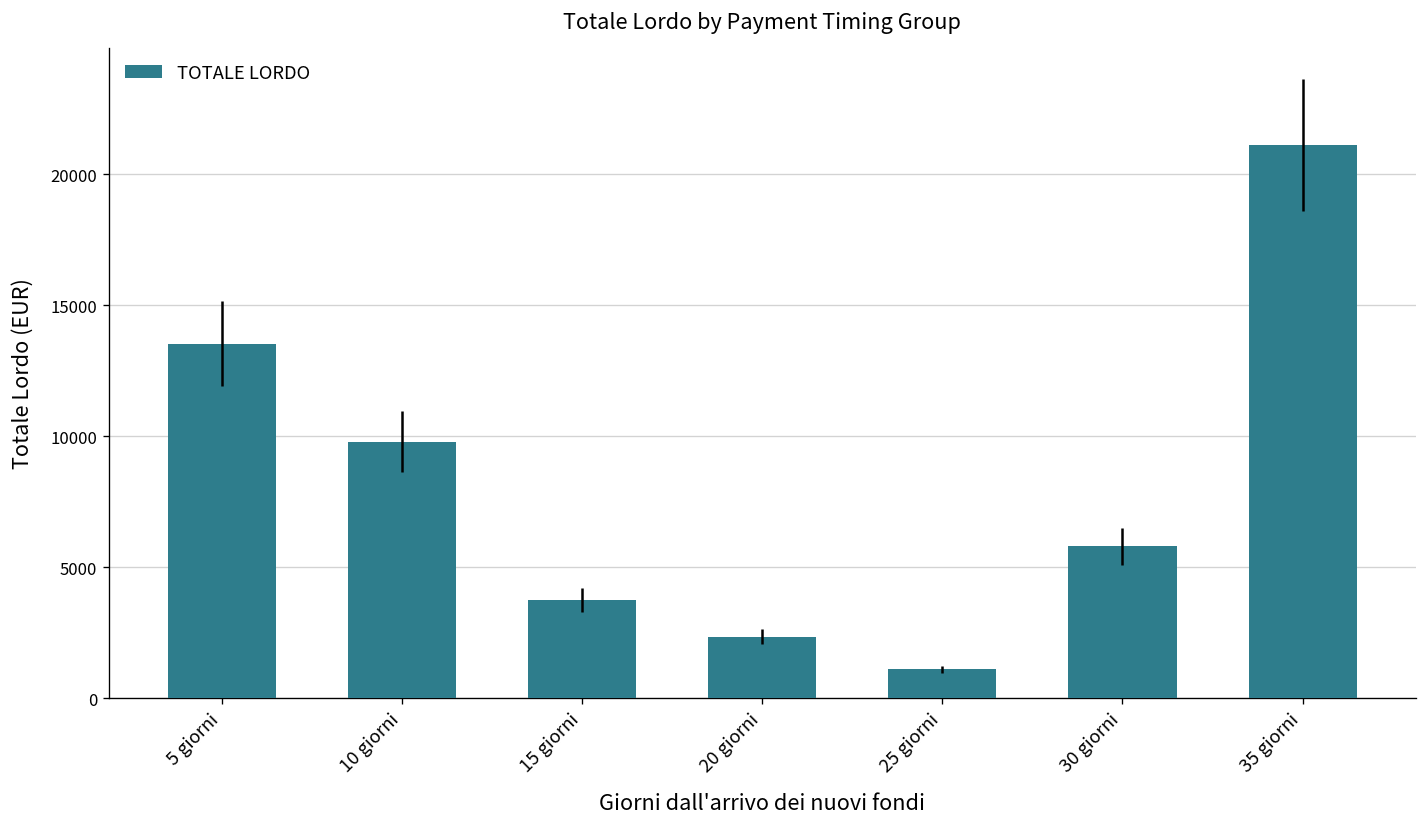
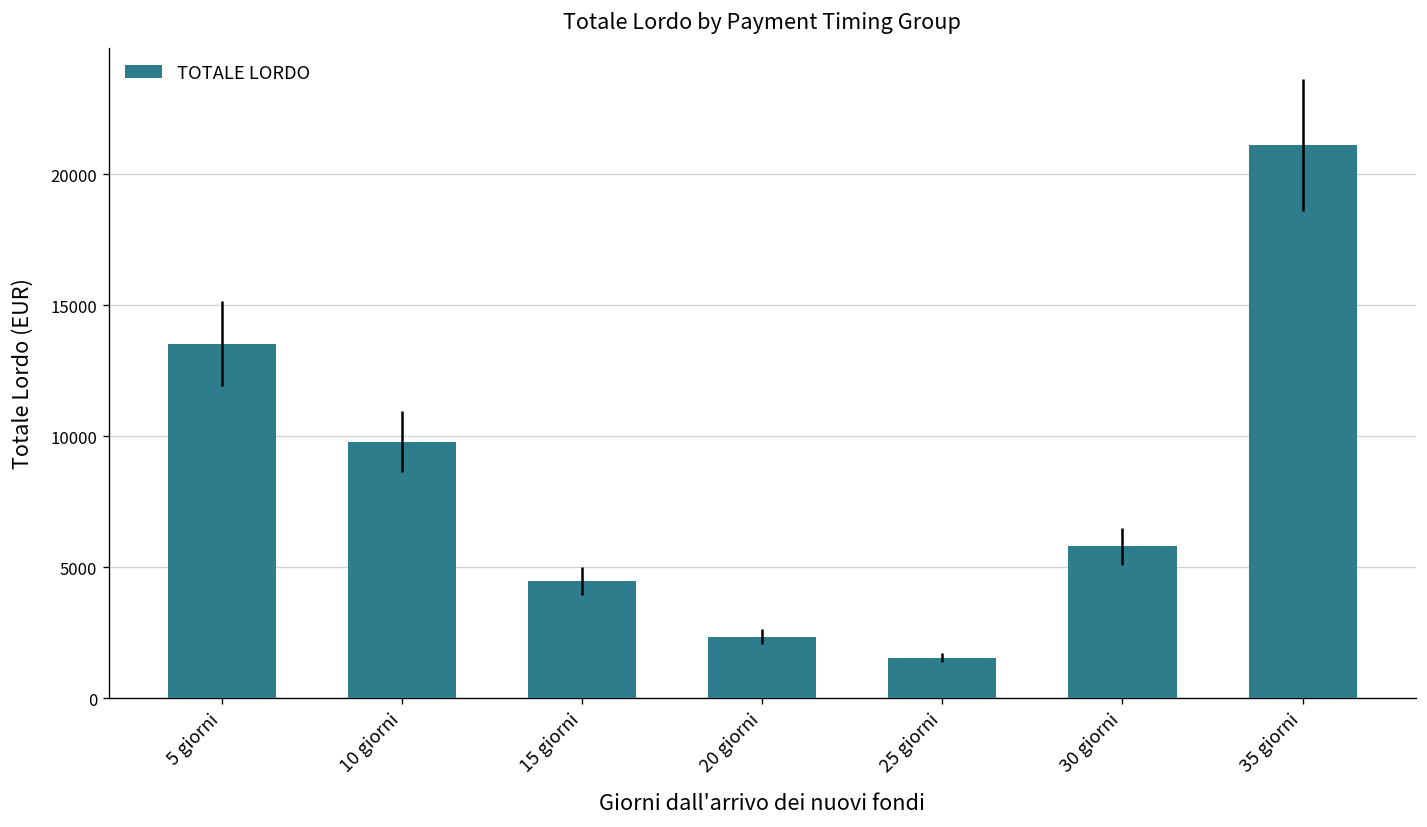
  {
    "5 giorni": 13500,
    "10 giorni": 9800,
-   "15 giorni": 3800,
+   "15 giorni": 4500,
    "20 giorni": 2300,
-   "25 giorni": 1100,
+   "25 giorni": 1500,
    "30 giorni": 5800,
    "35 giorni": 21100
  }
